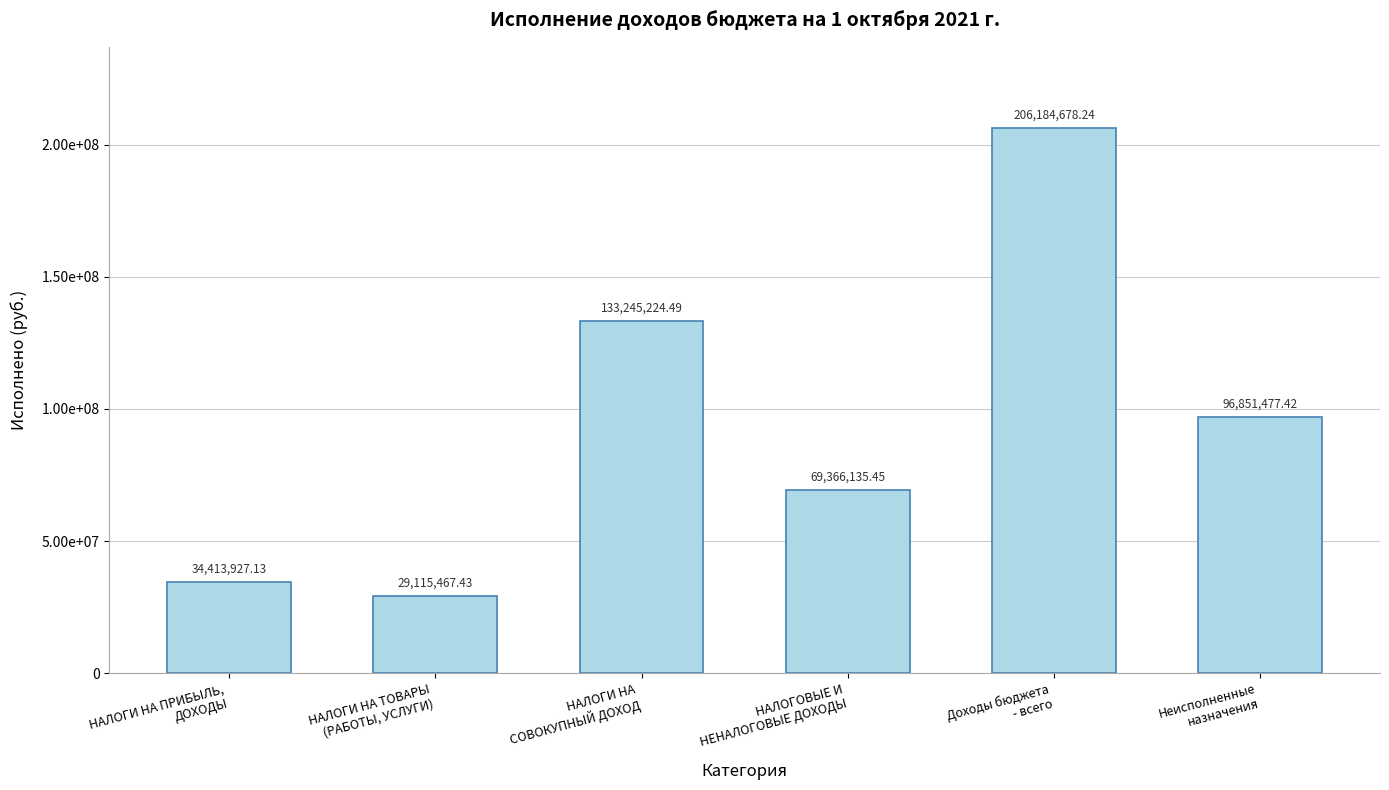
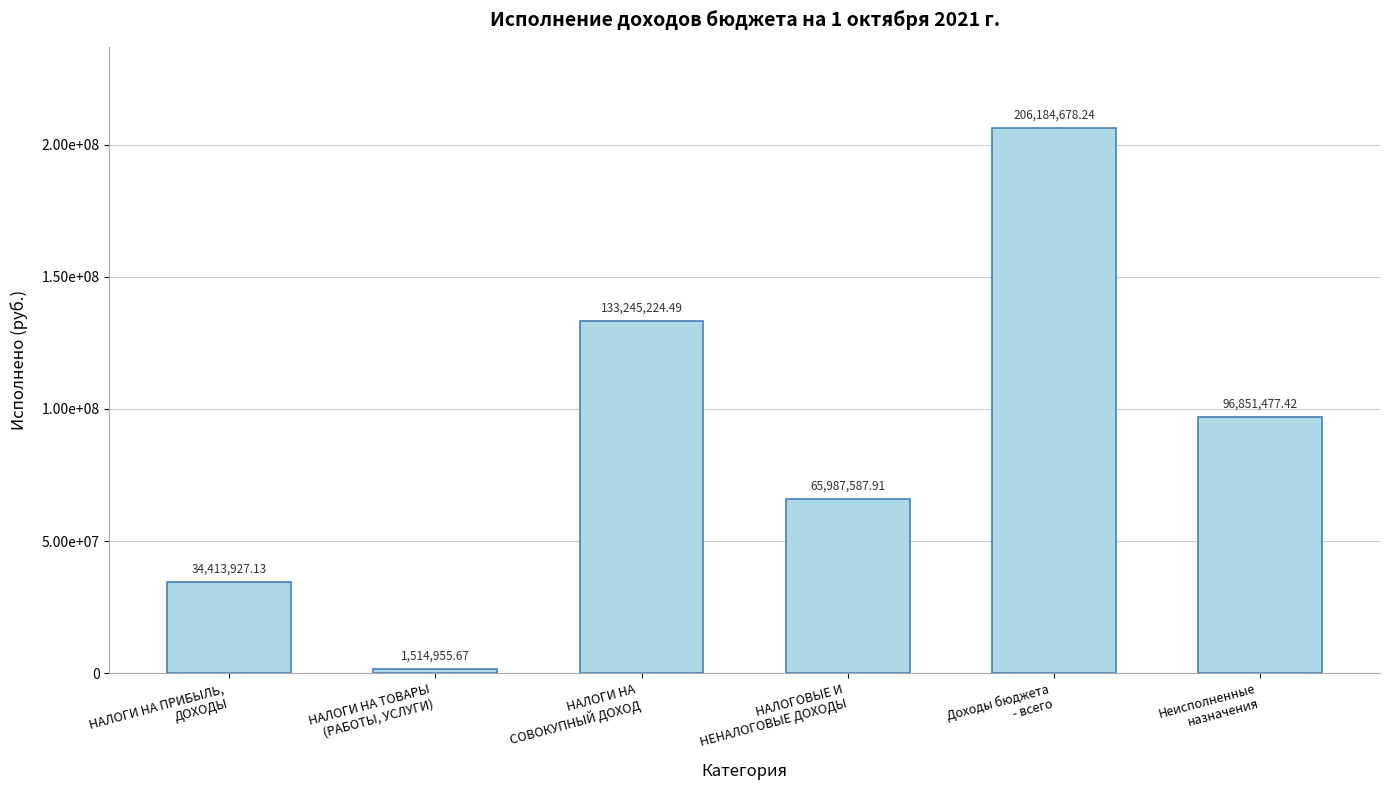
  {
    "НАЛОГИ НА ПРИБЫЛЬ, ДОХОДЫ": "34,413,927.13",
-   "НАЛОГИ НА ТОВАРЫ (РАБОТЫ, УСЛУГИ)": "29,115,467.43",
+   "НАЛОГИ НА ТОВАРЫ (РАБОТЫ, УСЛУГИ)": "1,514,955.67",
    "НАЛОГИ НА СОВОКУПНЫЙ ДОХОД": "133,245,224.49",
-   "НАЛОГОВЫЕ И НЕНАЛОГОВЫЕ ДОХОДЫ": "69,366,135.45",
+   "НАЛОГОВЫЕ И НЕНАЛОГОВЫЕ ДОХОДЫ": "65,987,587.91",
    "Доходы бюджета - всего": "206,184,678.24",
    "Неисполненные назначения": "96,851,477.42"
  }
